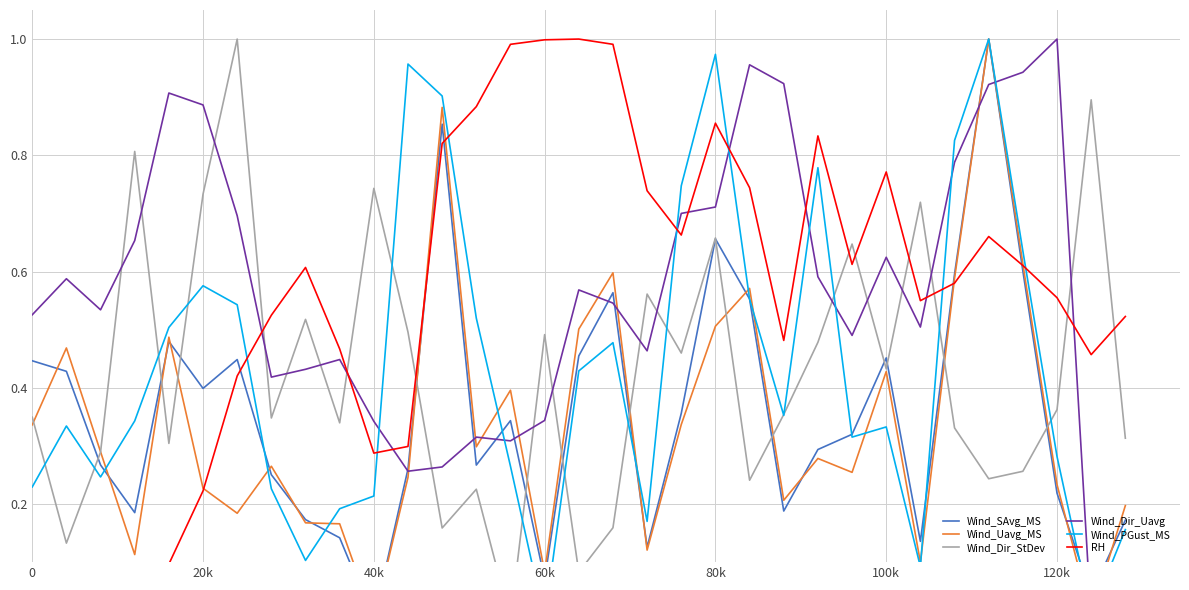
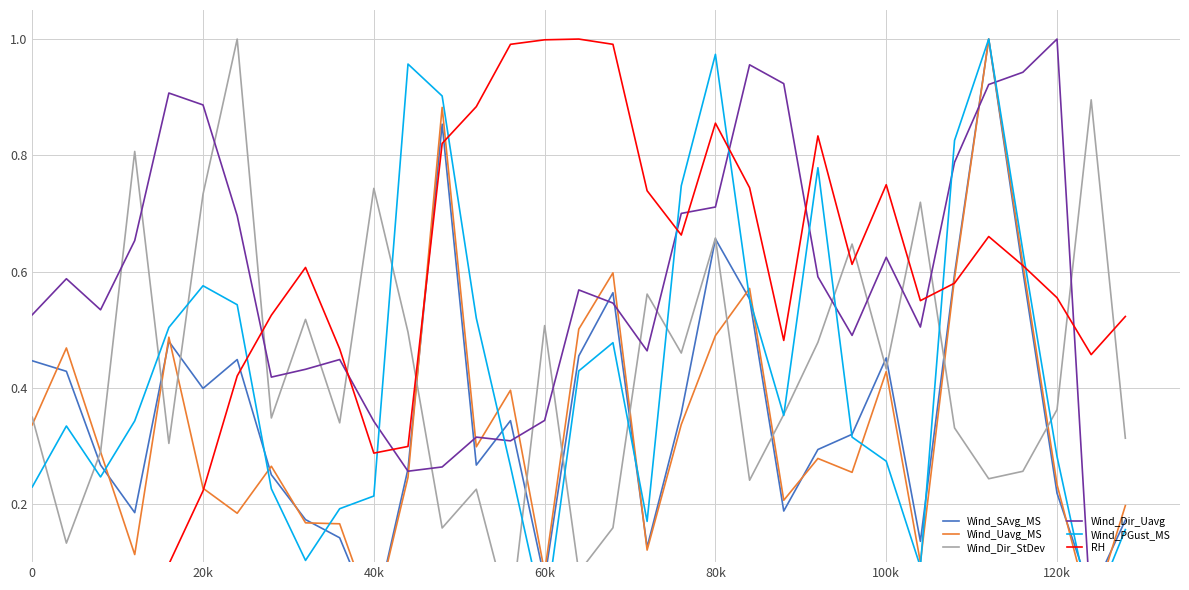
  {
    "Wind_SAvg_MS": {
      "0": 0.45,
      "20k": 0.40,
      "100k": 0.45,
      "120k": 0.22
    },
    "Wind_Uavg_MS": {
      "0": 0.34,
      "20k": 0.23,
-     "80k": 0.51,
+     "80k": 0.49,
      "100k": 0.43,
      "120k": 0.23
    },
    "Wind_Dir_StDev": {
      "0": 0.35,
      "20k": 0.73,
      "40k": 0.74,
-     "60k": 0.49,
+     "60k": 0.51,
      "100k": 0.43,
      "120k": 0.36
    },
    "Wind_Dir_Uavg": {
      "0": 0.53,
      "20k": 0.89,
      "40k": 0.34,
      "60k": 0.34,
      "80k": 0.71,
      "100k": 0.62,
      "120k": 1.00
    },
    "Wind_PGust_MS": {
      "0": 0.23,
      "20k": 0.58,
      "40k": 0.21,
      "80k": 0.97,
-     "100k": 0.33,
+     "100k": 0.27,
      "120k": 0.28
    },
    "RH": {
      "20k": 0.22,
      "40k": 0.29,
      "60k": 1.00,
      "80k": 0.86,
-     "100k": 0.77,
+     "100k": 0.75,
      "120k": 0.55
    }
  }
